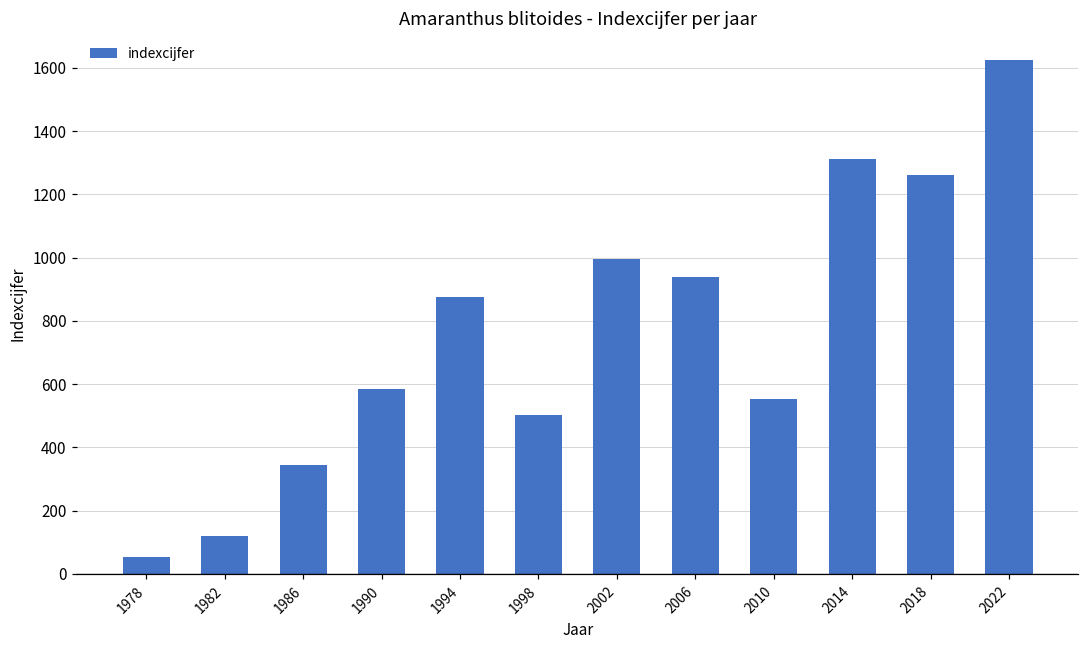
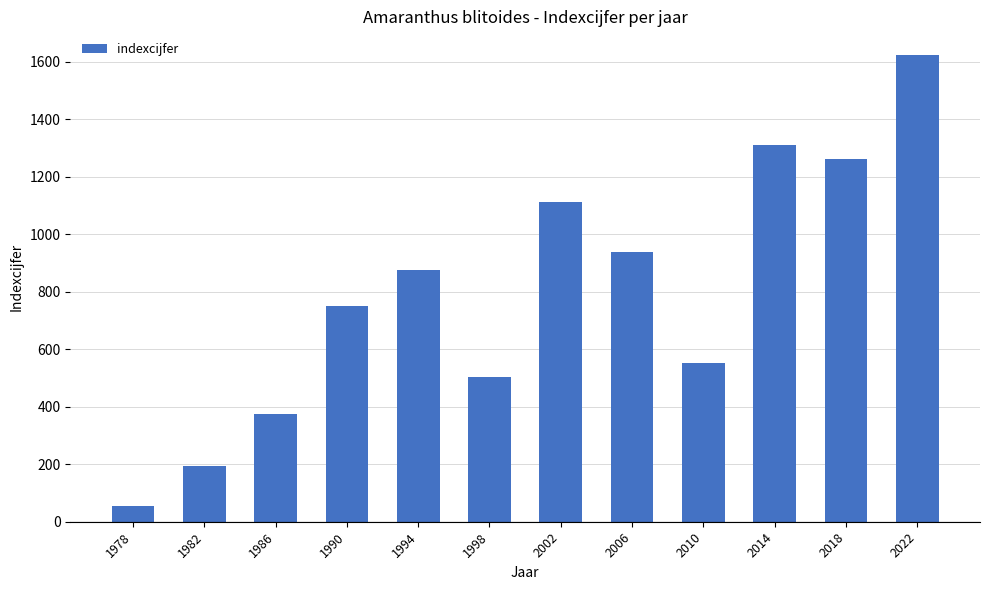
  {
    "1978": 60,
-   "1982": 120,
-   "1986": 340,
-   "1990": 590,
+   "1982": 190,
+   "1986": 380,
+   "1990": 750,
    "1994": 880,
    "1998": 500,
-   "2002": 1000,
+   "2002": 1110,
    "2006": 940,
    "2010": 550,
    "2014": 1310,
    "2018": 1260,
    "2022": 1620
  }
